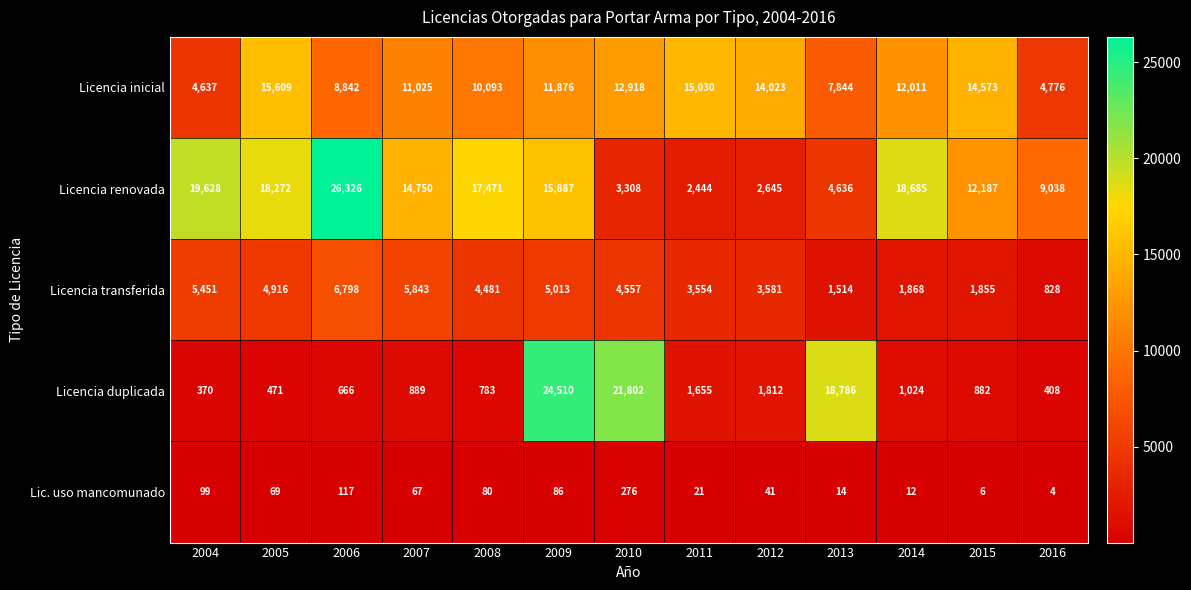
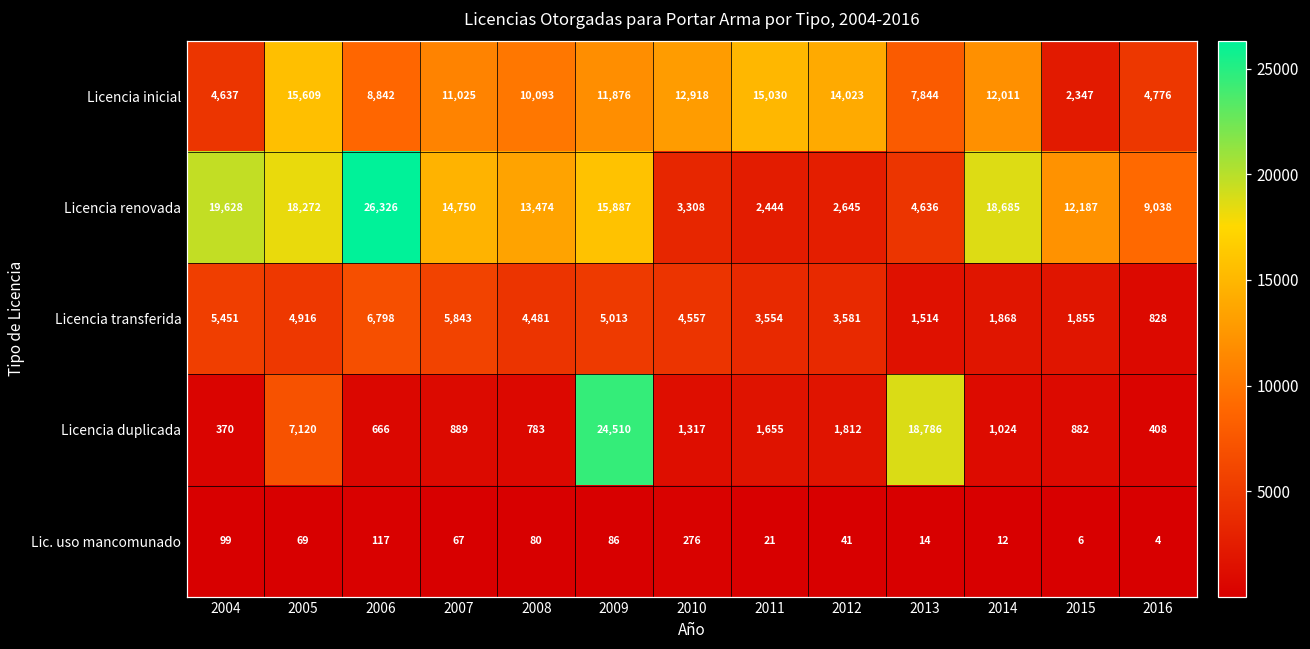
  {
    "Licencia inicial": {
      "2004": "4,637",
      "2005": "15,609",
      "2006": "8,842",
      "2007": "11,025",
      "2008": "10,093",
      "2009": "11,876",
      "2010": "12,918",
      "2011": "15,030",
      "2012": "14,023",
      "2013": "7,844",
      "2014": "12,011",
-     "2015": "14,573",
+     "2015": "2,347",
      "2016": "4,776"
    },
    "Licencia renovada": {
      "2004": "19,628",
      "2005": "18,272",
      "2006": "26,326",
      "2007": "14,750",
-     "2008": "17,471",
+     "2008": "13,474",
      "2009": "15,887",
      "2010": "3,308",
      "2011": "2,444",
      "2012": "2,645",
      "2013": "4,636",
      "2014": "18,685",
      "2015": "12,187",
      "2016": "9,038"
    },
    "Licencia transferida": {
      "2004": "5,451",
      "2005": "4,916",
      "2006": "6,798",
      "2007": "5,843",
      "2008": "4,481",
      "2009": "5,013",
      "2010": "4,557",
      "2011": "3,554",
      "2012": "3,581",
      "2013": "1,514",
      "2014": "1,868",
      "2015": "1,855",
      "2016": "828"
    },
    "Licencia duplicada": {
      "2004": "370",
-     "2005": "471",
+     "2005": "7,120",
      "2006": "666",
      "2007": "889",
      "2008": "783",
      "2009": "24,510",
-     "2010": "21,802",
+     "2010": "1,317",
      "2011": "1,655",
      "2012": "1,812",
      "2013": "18,786",
      "2014": "1,024",
      "2015": "882",
      "2016": "408"
    },
    "Lic. uso mancomunado": {
      "2004": "99",
      "2005": "69",
      "2006": "117",
      "2007": "67",
      "2008": "80",
      "2009": "86",
      "2010": "276",
      "2011": "21",
      "2012": "41",
      "2013": "14",
      "2014": "12",
      "2015": "6",
      "2016": "4"
    }
  }
